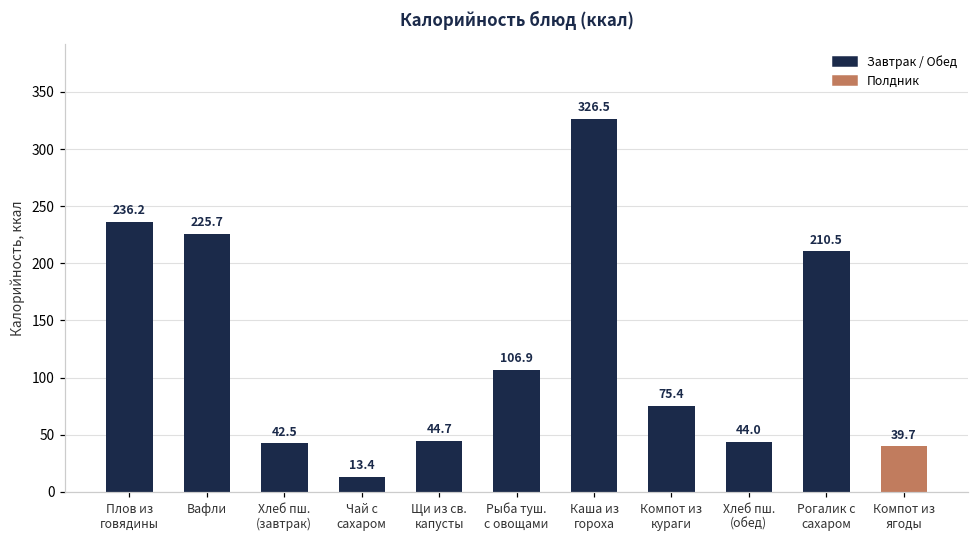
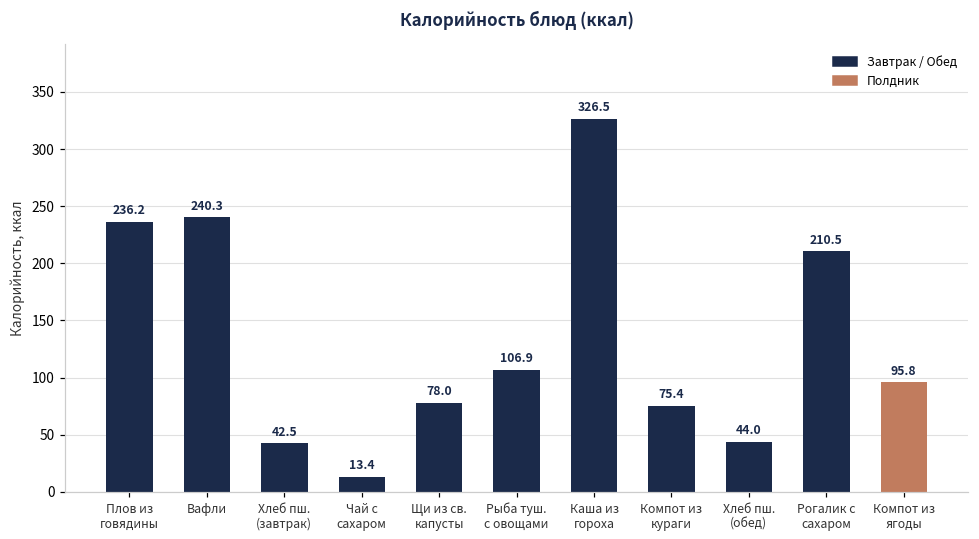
  {
    "Плов из говядины": 236.2,
-   "Вафли": 225.7,
+   "Вафли": 240.3,
    "Хлеб пш. (завтрак)": 42.5,
    "Чай с сахаром": 13.4,
-   "Щи из св. капусты": 44.7,
+   "Щи из св. капусты": 78.0,
    "Рыба туш. с овощами": 106.9,
    "Каша из гороха": 326.5,
    "Компот из кураги": 75.4,
    "Хлеб пш. (обед)": 44.0,
    "Рогалик с сахаром": 210.5,
-   "Компот из ягоды": 39.7
+   "Компот из ягоды": 95.8
  }
